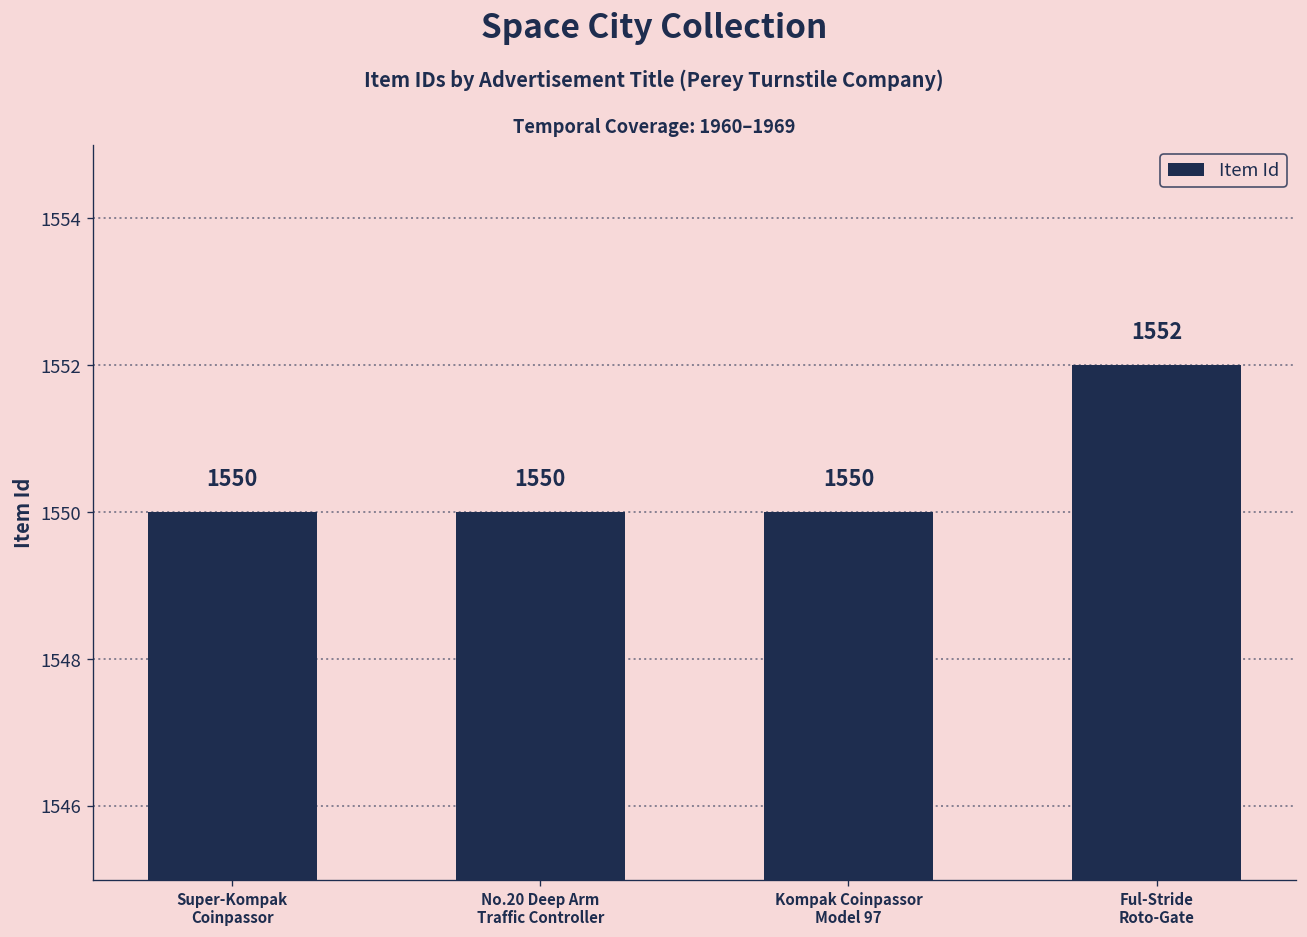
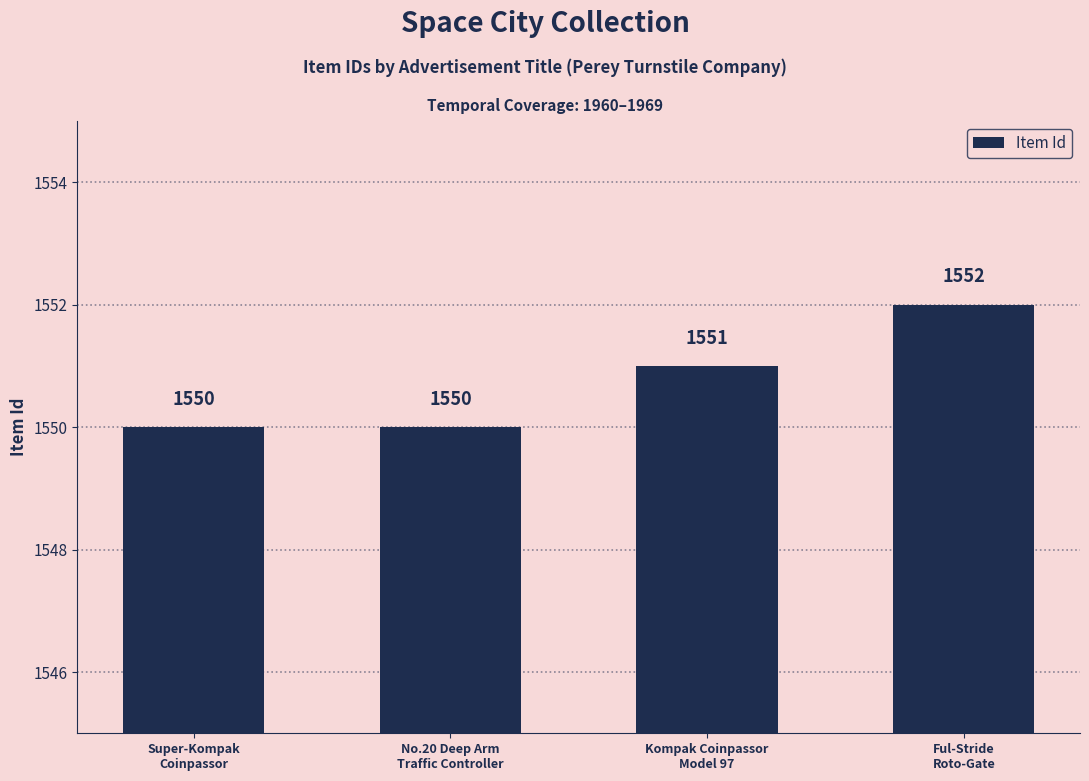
  {
    "Super-Kompak Coinpassor": 1550,
    "No.20 Deep Arm Traffic Controller": 1550,
-   "Kompak Coinpassor Model 97": 1550,
+   "Kompak Coinpassor Model 97": 1551,
    "Ful-Stride Roto-Gate": 1552
  }
